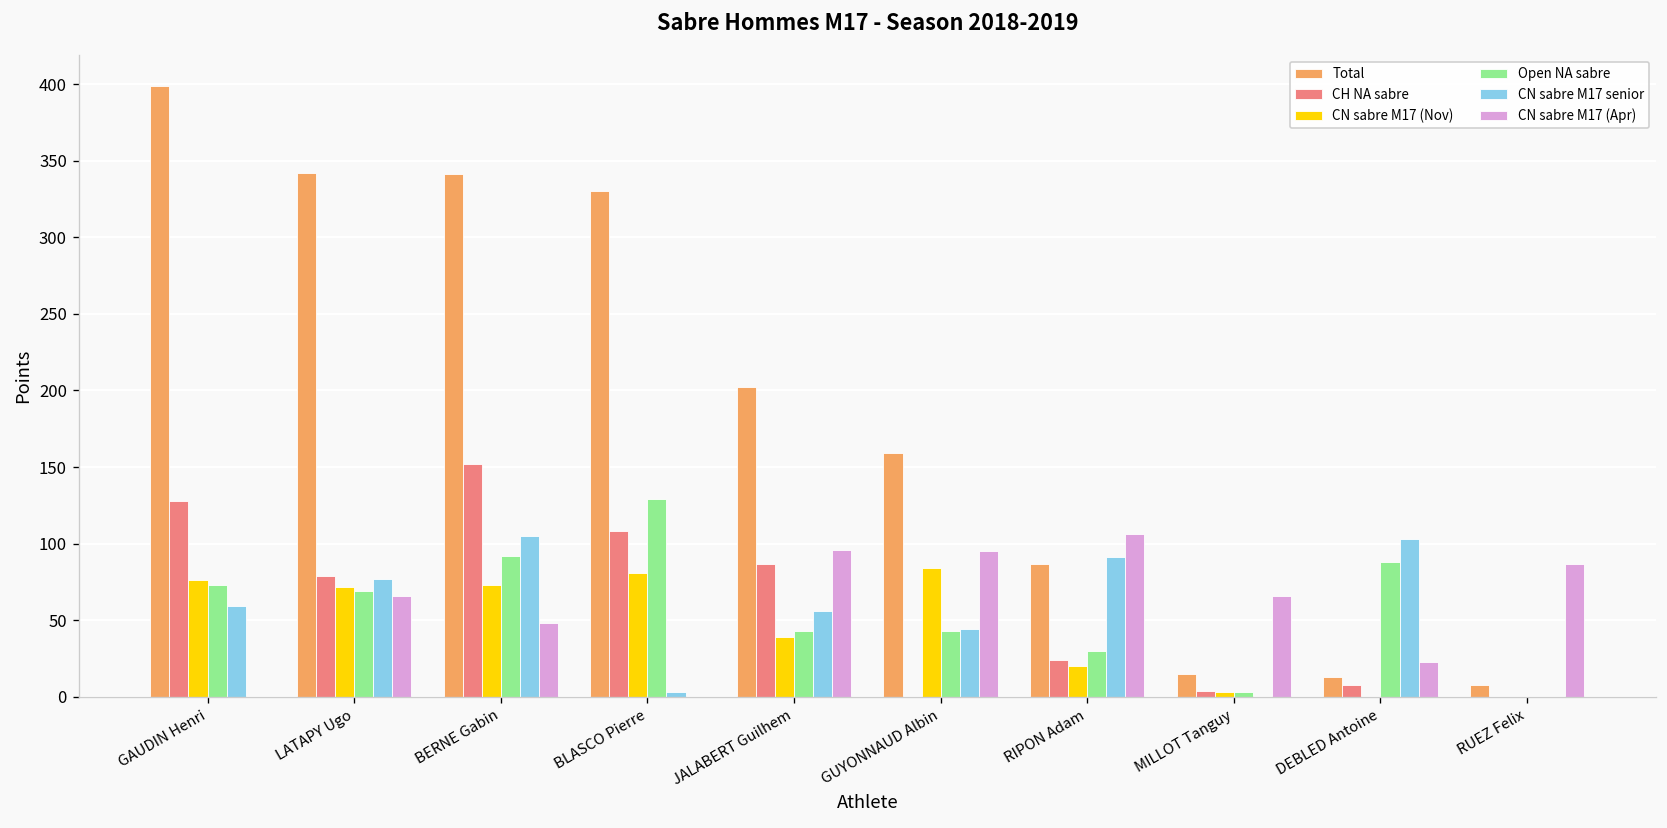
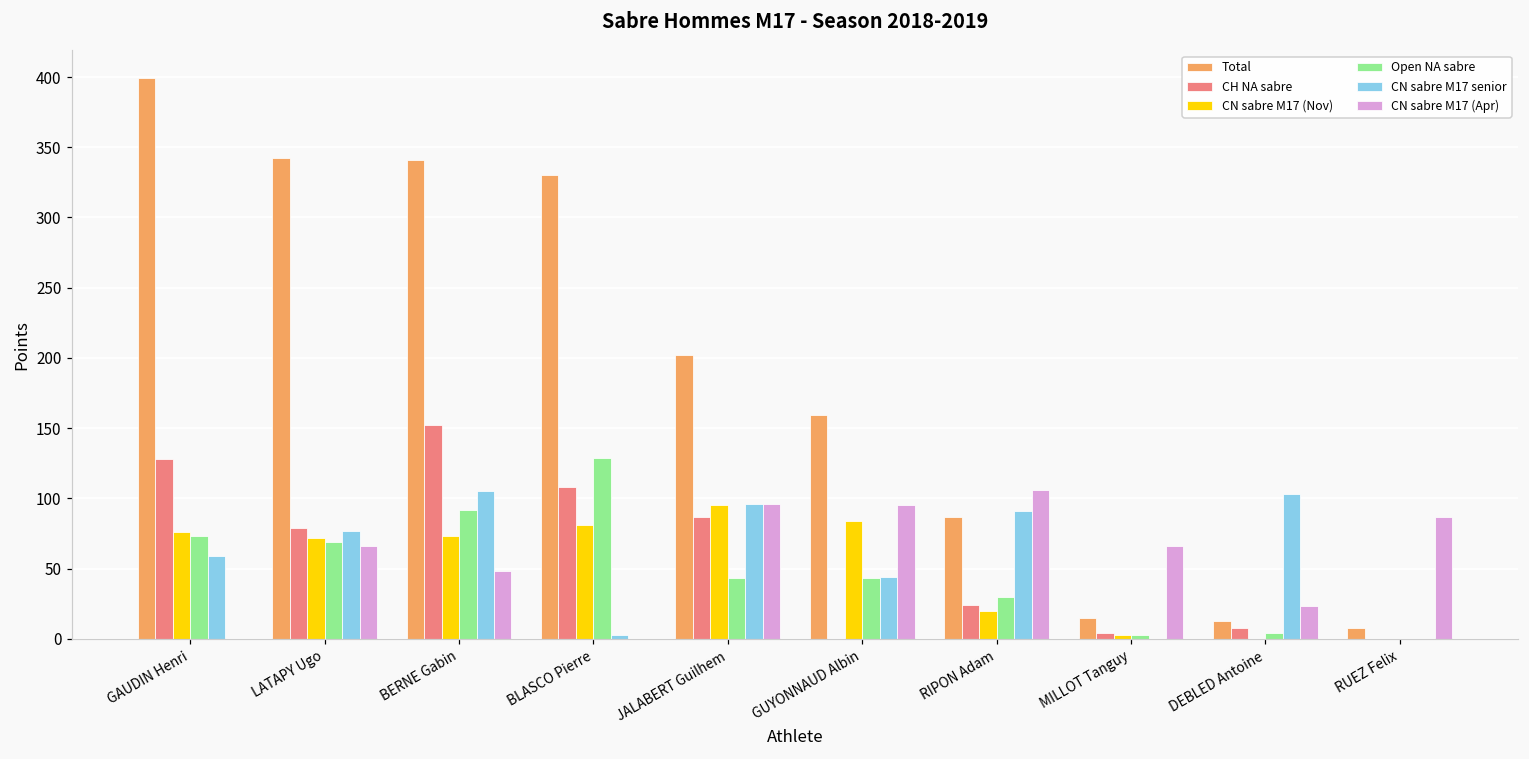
  {
    "CN sabre M17 (Nov)": {
      "GAUDIN Henri": 76,
      "LATAPY Ugo": 72,
      "BERNE Gabin": 73,
      "BLASCO Pierre": 81,
-     "JALABERT Guilhem": 39,
+     "JALABERT Guilhem": 95,
      "GUYONNAUD Albin": 84,
      "RIPON Adam": 20,
      "MILLOT Tanguy": 3,
      "DEBLED Antoine": 0,
      "RUEZ Felix": 0
    },
    "Open NA sabre": {
      "GAUDIN Henri": 73,
      "LATAPY Ugo": 69,
      "BERNE Gabin": 92,
      "BLASCO Pierre": 129,
      "JALABERT Guilhem": 43,
      "GUYONNAUD Albin": 43,
      "RIPON Adam": 30,
      "MILLOT Tanguy": 3,
-     "DEBLED Antoine": 88,
+     "DEBLED Antoine": 4,
      "RUEZ Felix": 0
    },
    "CN sabre M17 senior": {
      "GAUDIN Henri": 59,
      "LATAPY Ugo": 77,
      "BERNE Gabin": 105,
      "BLASCO Pierre": 3,
-     "JALABERT Guilhem": 56,
+     "JALABERT Guilhem": 96,
      "GUYONNAUD Albin": 44,
      "RIPON Adam": 91,
      "MILLOT Tanguy": 0,
      "DEBLED Antoine": 103,
      "RUEZ Felix": 0
    },
    "CN sabre M17 (Apr)": {
      "GAUDIN Henri": 0,
      "LATAPY Ugo": 66,
      "BERNE Gabin": 48,
      "BLASCO Pierre": 0,
      "JALABERT Guilhem": 96,
      "GUYONNAUD Albin": 95,
      "RIPON Adam": 106,
      "MILLOT Tanguy": 66,
      "DEBLED Antoine": 23,
      "RUEZ Felix": 87
    }
  }
